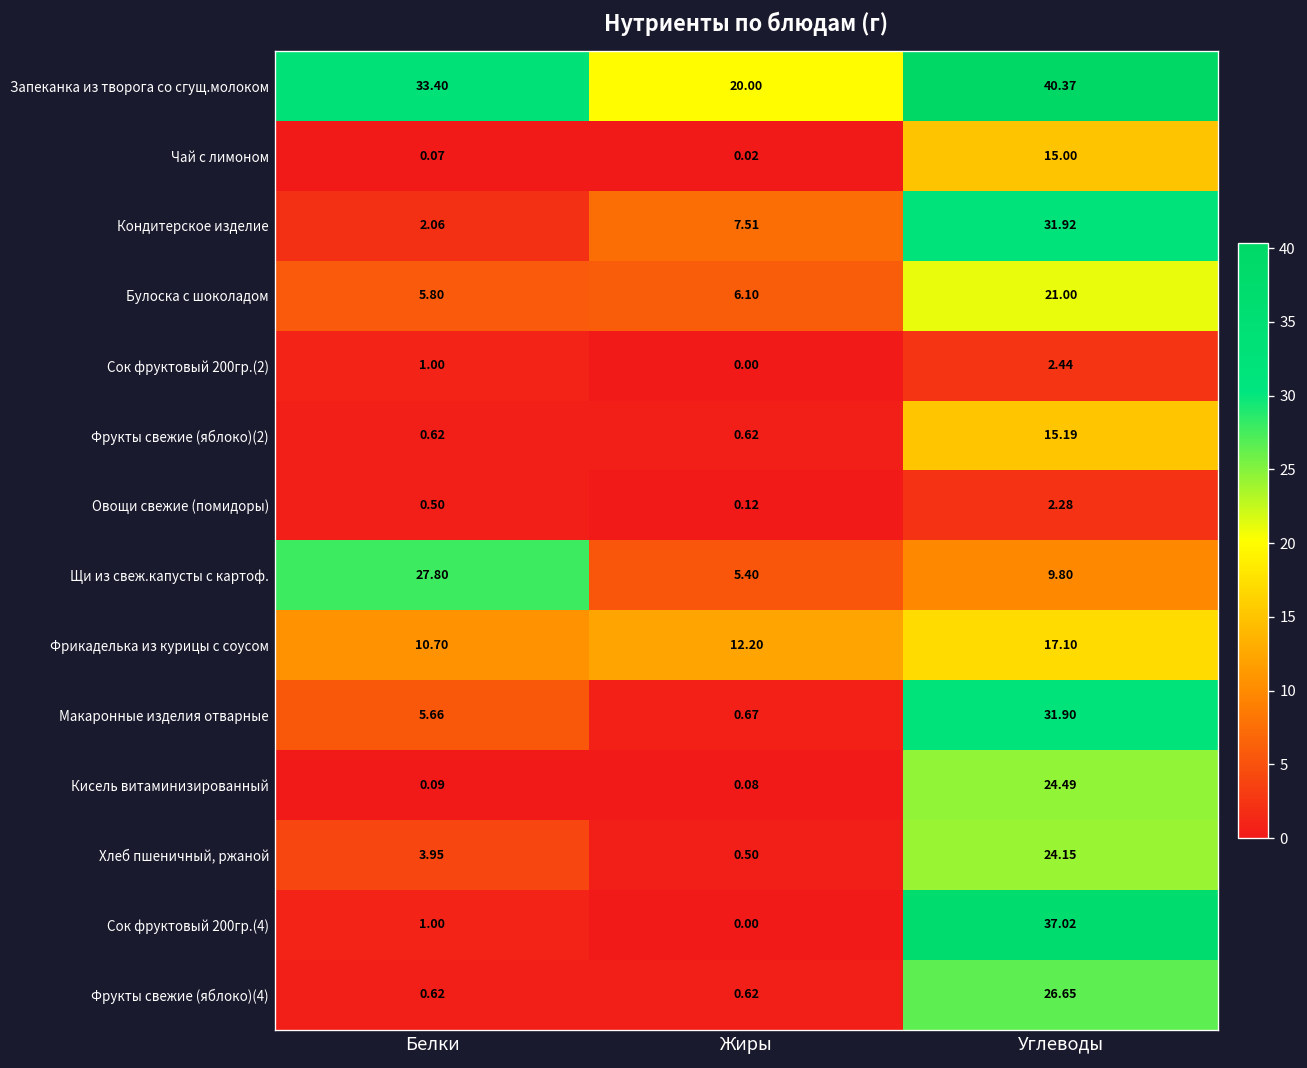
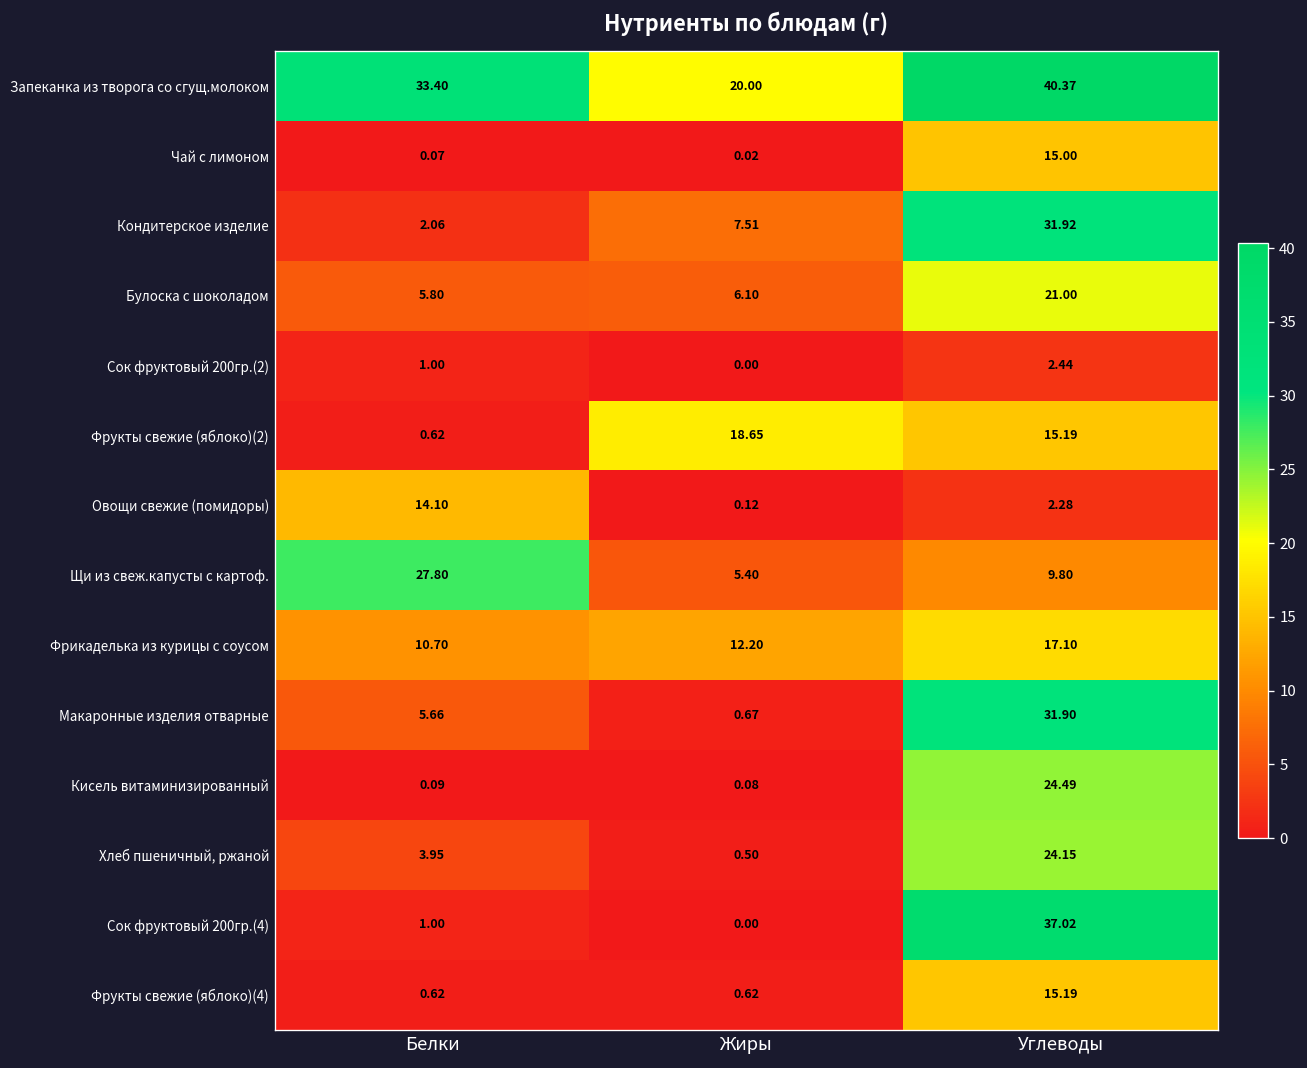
  {
    "Запеканка из творога со сгущ.молоком": {
      "Белки": 33.40,
      "Жиры": 20.00,
      "Углеводы": 40.37
    },
    "Чай с лимоном": {
      "Белки": 0.07,
      "Жиры": 0.02,
      "Углеводы": 15.00
    },
    "Кондитерское изделие": {
      "Белки": 2.06,
      "Жиры": 7.51,
      "Углеводы": 31.92
    },
    "Булоска с шоколадом": {
      "Белки": 5.80,
      "Жиры": 6.10,
      "Углеводы": 21.00
    },
    "Сок фруктовый 200гр.(2)": {
      "Белки": 1.00,
      "Жиры": 0.00,
      "Углеводы": 2.44
    },
    "Фрукты свежие (яблоко)(2)": {
      "Белки": 0.62,
-     "Жиры": 0.62,
+     "Жиры": 18.65,
      "Углеводы": 15.19
    },
    "Овощи свежие (помидоры)": {
-     "Белки": 0.50,
+     "Белки": 14.10,
      "Жиры": 0.12,
      "Углеводы": 2.28
    },
    "Щи из свеж.капусты с картоф.": {
      "Белки": 27.80,
      "Жиры": 5.40,
      "Углеводы": 9.80
    },
    "Фрикаделька из курицы с соусом": {
      "Белки": 10.70,
      "Жиры": 12.20,
      "Углеводы": 17.10
    },
    "Макаронные изделия отварные": {
      "Белки": 5.66,
      "Жиры": 0.67,
      "Углеводы": 31.90
    },
    "Кисель витаминизированный": {
      "Белки": 0.09,
      "Жиры": 0.08,
      "Углеводы": 24.49
    },
    "Хлеб пшеничный, ржаной": {
      "Белки": 3.95,
      "Жиры": 0.50,
      "Углеводы": 24.15
    },
    "Сок фруктовый 200гр.(4)": {
      "Белки": 1.00,
      "Жиры": 0.00,
      "Углеводы": 37.02
    },
    "Фрукты свежие (яблоко)(4)": {
      "Белки": 0.62,
      "Жиры": 0.62,
-     "Углеводы": 26.65
+     "Углеводы": 15.19
    }
  }
